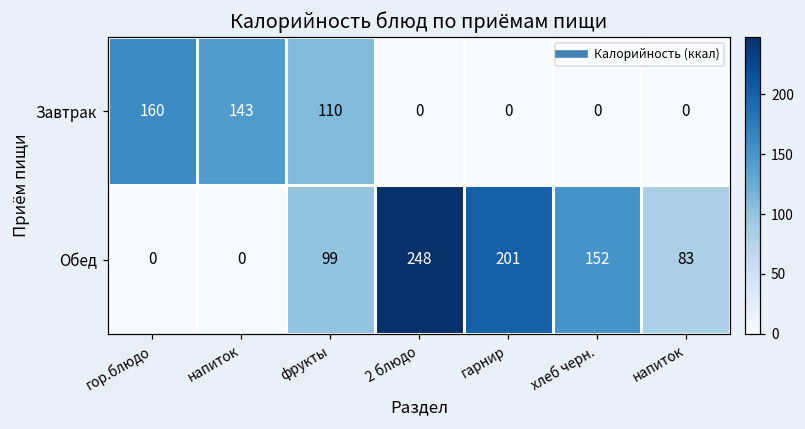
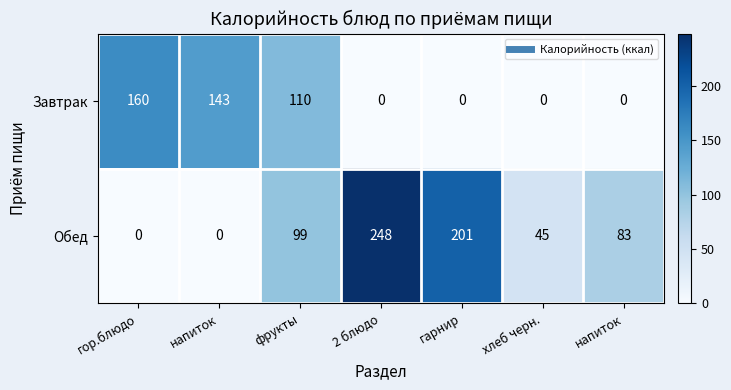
  {
    "Завтрак": {
      "гор.блюдо": 160,
      "фрукты": 110,
      "2 блюдо": 0,
      "гарнир": 0,
      "хлеб черн.": 0
    },
    "Обед": {
      "гор.блюдо": 0,
      "фрукты": 99,
      "2 блюдо": 248,
      "гарнир": 201,
-     "хлеб черн.": 152
+     "хлеб черн.": 45
    }
  }
